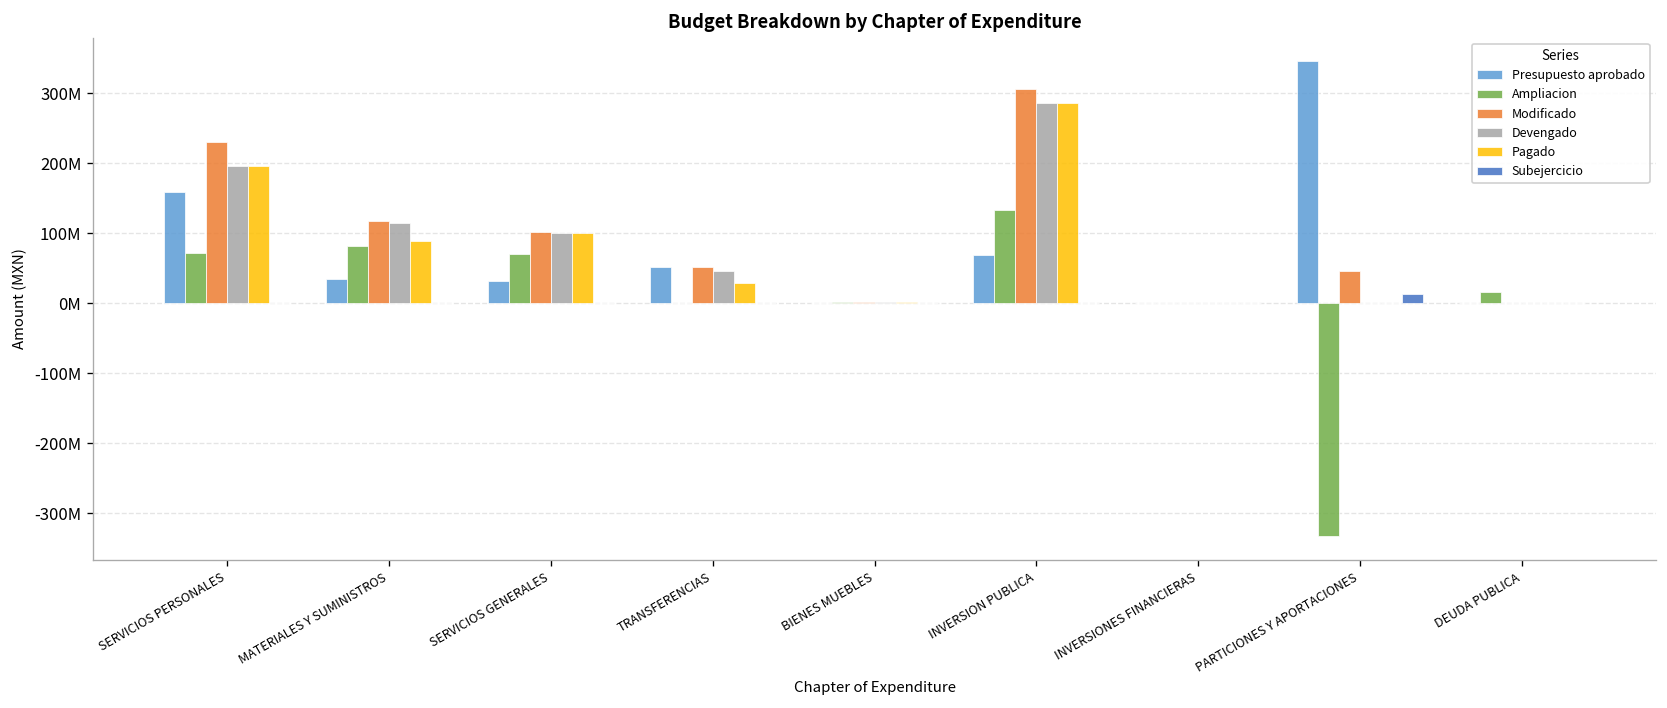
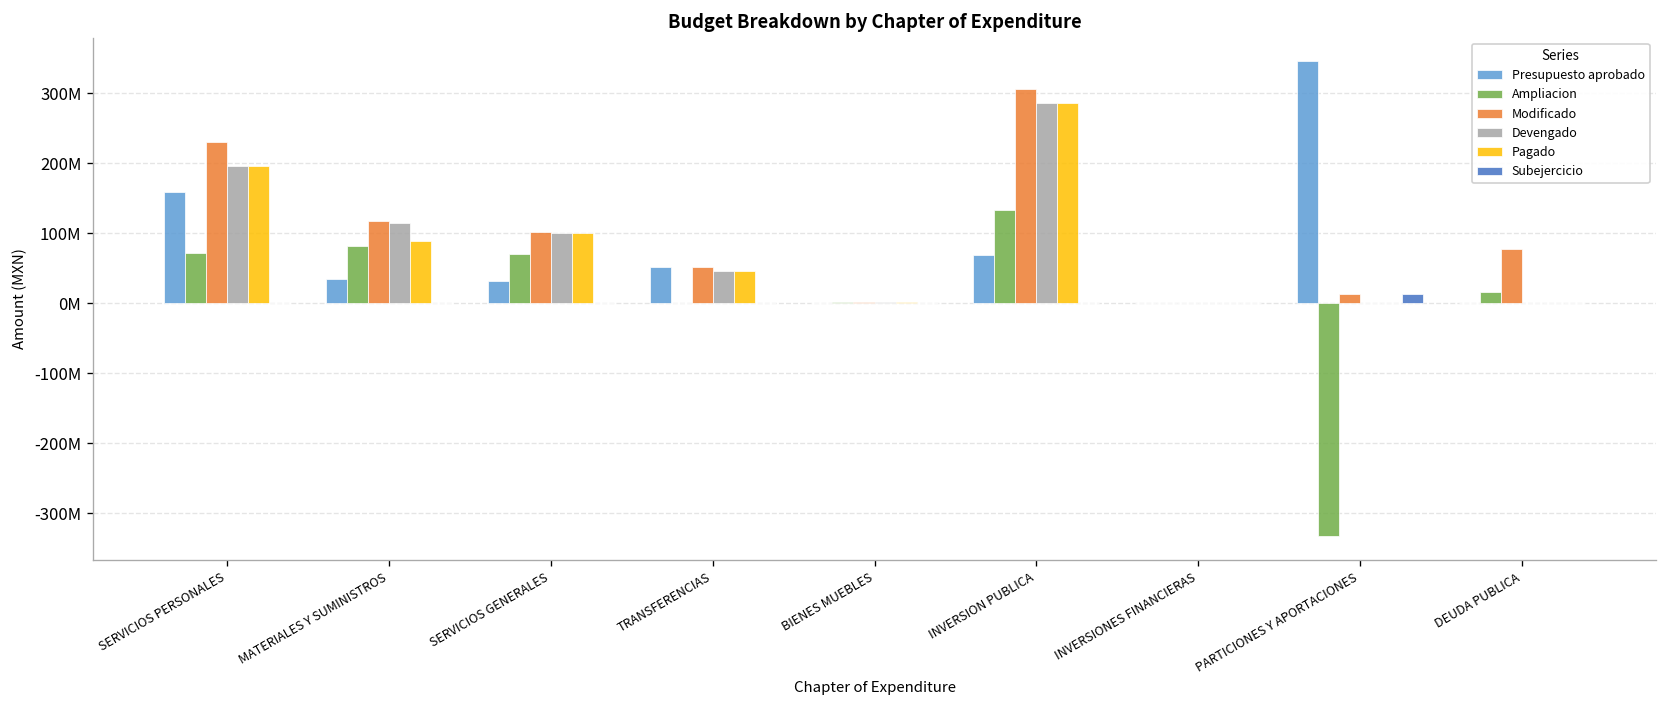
  {
    "Ampliacion": {
      "SERVICIOS PERSONALES": 70000000,
      "MATERIALES Y SUMINISTROS": 80000000,
      "SERVICIOS GENERALES": 70000000,
      "INVERSION PUBLICA": 130000000,
      "INVERSIONES FINANCIERAS": 0,
      "PARTICIONES Y APORTACIONES": -330000000,
      "DEUDA PUBLICA": 20000000
    },
    "Modificado": {
      "SERVICIOS PERSONALES": 230000000,
      "MATERIALES Y SUMINISTROS": 120000000,
      "SERVICIOS GENERALES": 100000000,
      "TRANSFERENCIAS": 50000000,
      "INVERSION PUBLICA": 310000000,
      "INVERSIONES FINANCIERAS": 0,
-     "PARTICIONES Y APORTACIONES": 50000000,
-     "DEUDA PUBLICA": 0
+     "PARTICIONES Y APORTACIONES": 10000000,
+     "DEUDA PUBLICA": 80000000
    },
    "Devengado": {
      "SERVICIOS PERSONALES": 200000000,
      "MATERIALES Y SUMINISTROS": 110000000,
      "SERVICIOS GENERALES": 100000000,
      "TRANSFERENCIAS": 50000000,
      "INVERSION PUBLICA": 290000000,
      "INVERSIONES FINANCIERAS": 0,
      "PARTICIONES Y APORTACIONES": 0,
      "DEUDA PUBLICA": 0
    },
    "Pagado": {
      "SERVICIOS PERSONALES": 200000000,
      "MATERIALES Y SUMINISTROS": 90000000,
      "SERVICIOS GENERALES": 100000000,
-     "TRANSFERENCIAS": 30000000,
+     "TRANSFERENCIAS": 50000000,
      "INVERSION PUBLICA": 290000000,
      "INVERSIONES FINANCIERAS": 0,
      "PARTICIONES Y APORTACIONES": 0,
      "DEUDA PUBLICA": 0
    }
  }
